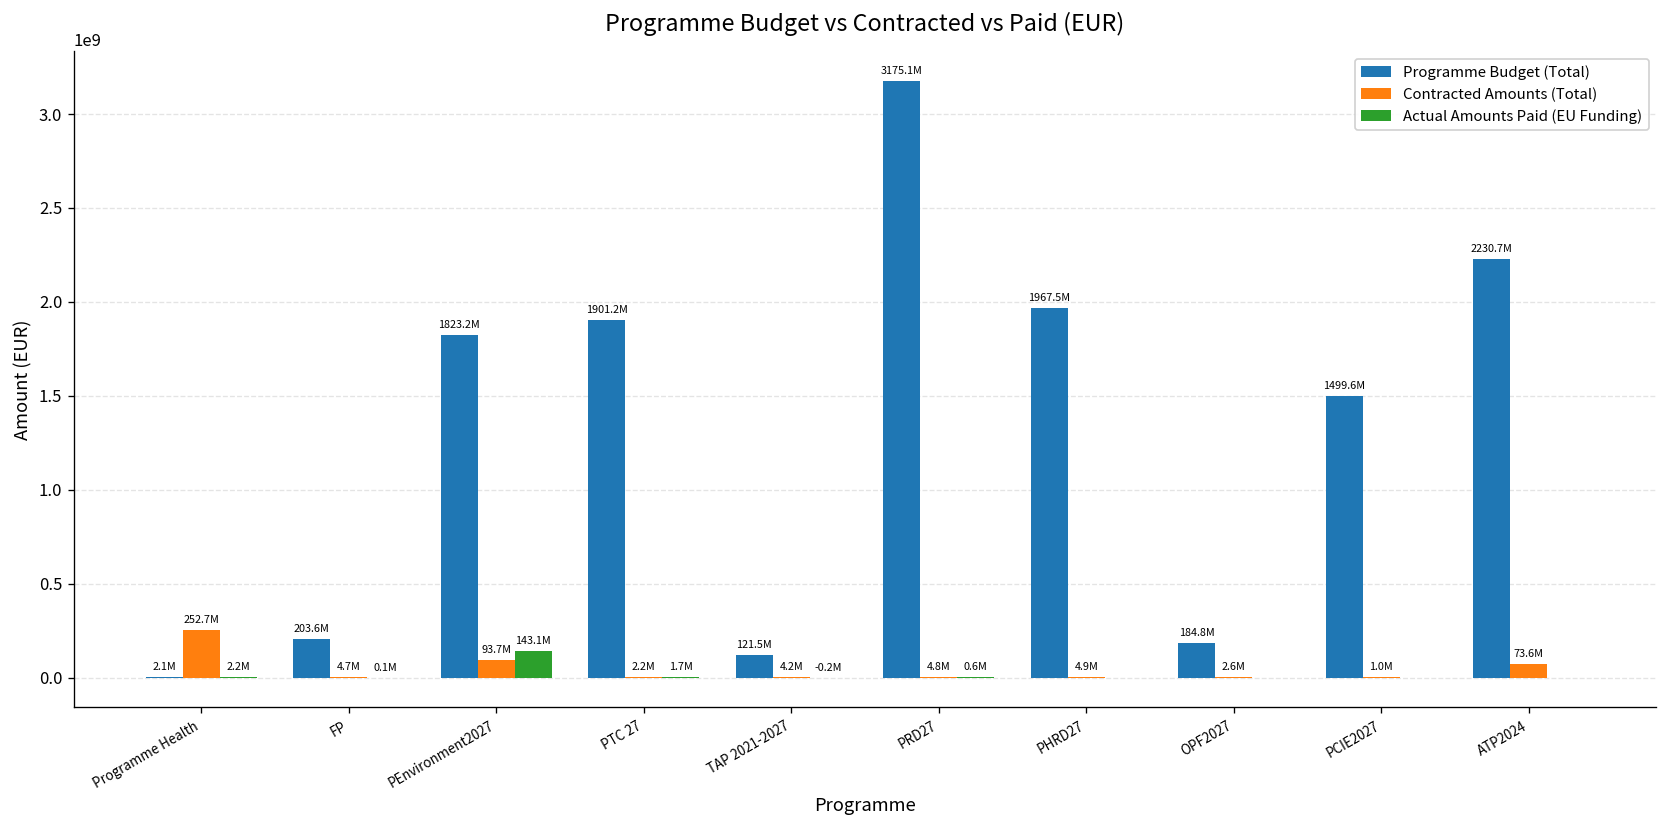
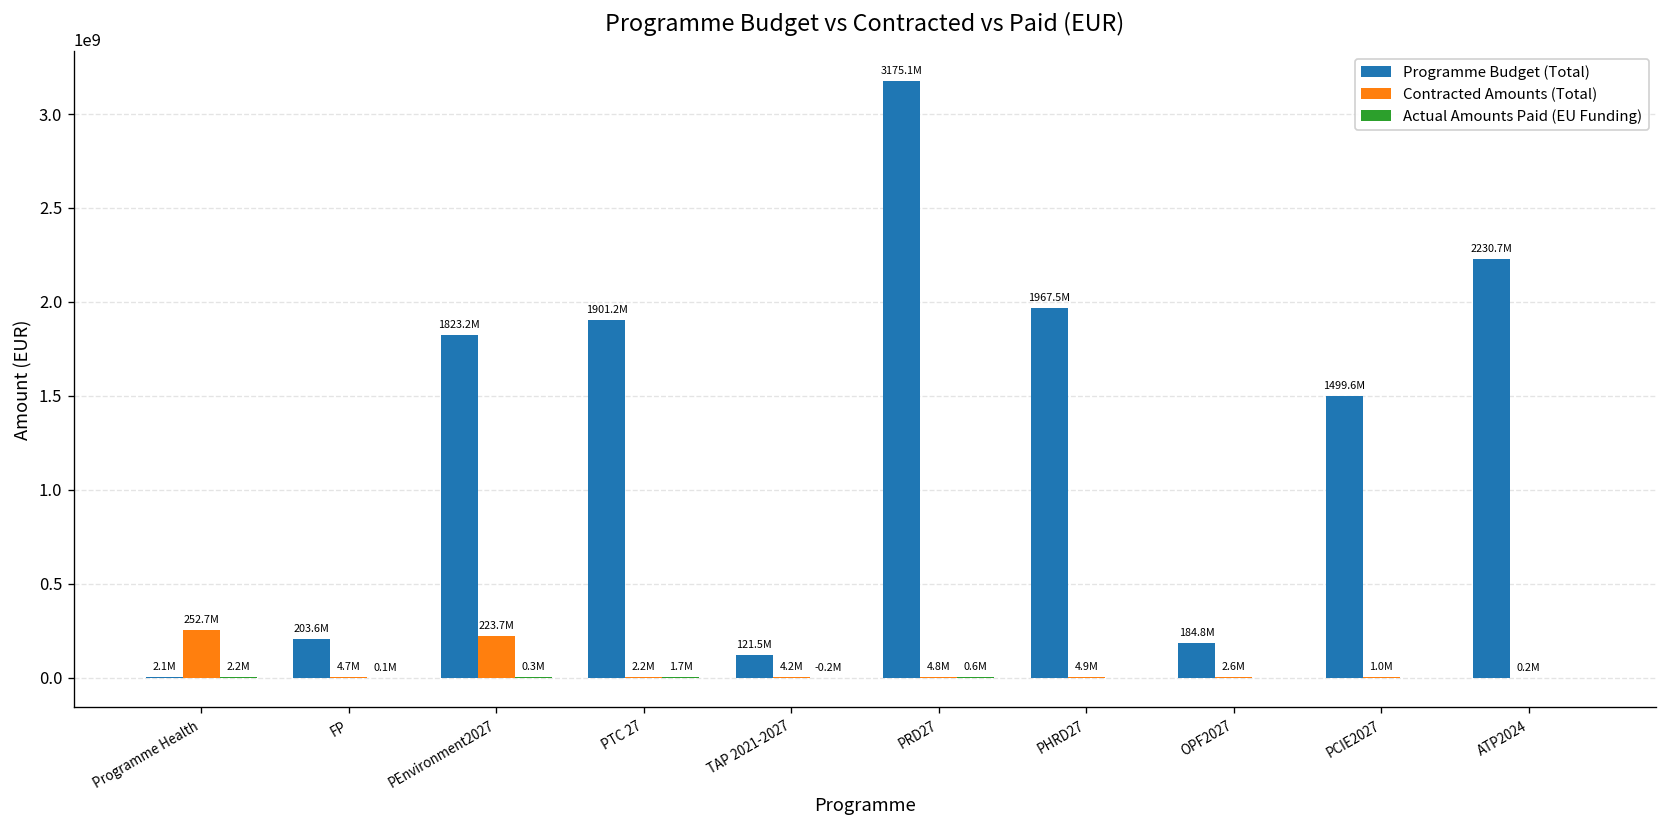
  {
    "Programme Budget (Total)": {
      "Programme Health": "2.1M",
      "FP": "203.6M",
      "PEnvironment2027": "1823.2M",
      "PTC 27": "1901.2M",
      "TAP 2021-2027": "121.5M",
      "PRD27": "3175.1M",
      "PHRD27": "1967.5M",
      "OPF2027": "184.8M",
      "PCIE2027": "1499.6M",
      "ATP2024": "2230.7M"
    },
    "Contracted Amounts (Total)": {
      "Programme Health": "252.7M",
      "FP": "4.7M",
-     "PEnvironment2027": "93.7M",
+     "PEnvironment2027": "223.7M",
      "PTC 27": "2.2M",
      "TAP 2021-2027": "4.2M",
      "PRD27": "4.8M",
      "PHRD27": "4.9M",
      "OPF2027": "2.6M",
      "PCIE2027": "1.0M",
-     "ATP2024": "73.6M"
+     "ATP2024": "0.2M"
    },
    "Actual Amounts Paid (EU Funding)": {
      "Programme Health": "2.2M",
      "FP": "0.1M",
-     "PEnvironment2027": "143.1M",
+     "PEnvironment2027": "0.3M",
      "PTC 27": "1.7M",
      "TAP 2021-2027": "-0.2M",
      "PRD27": "0.6M"
    }
  }
